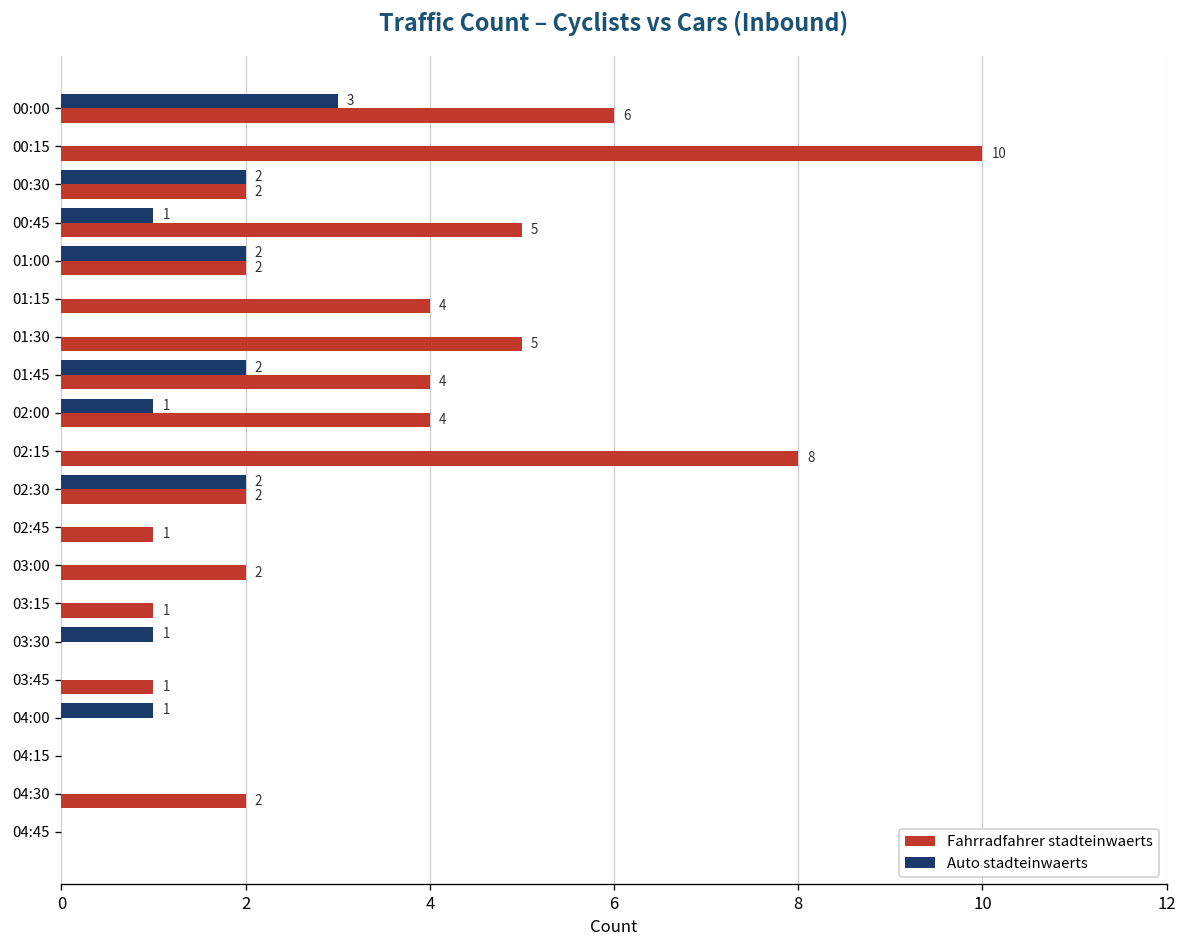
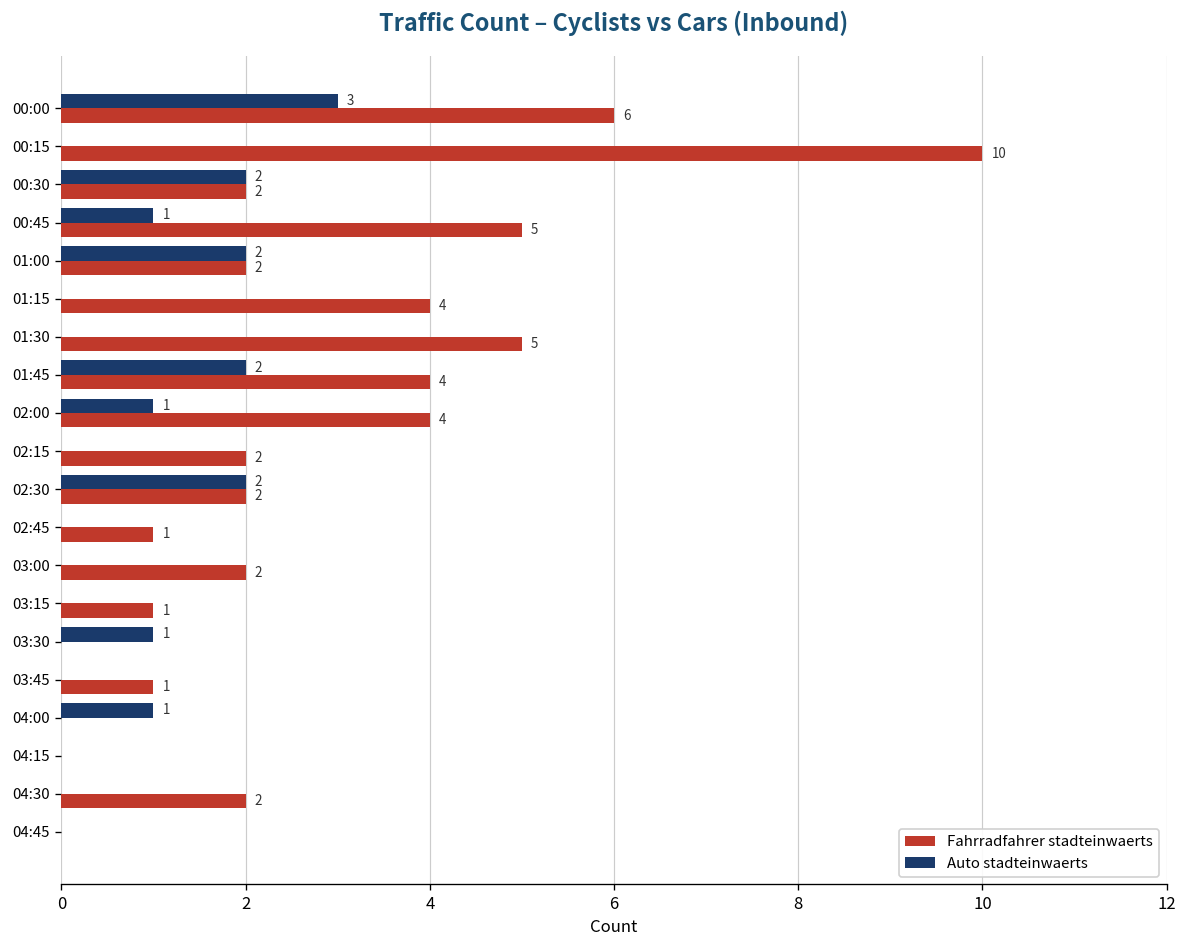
  {
    "Fahrradfahrer stadteinwaerts": {
      "00:00": 6,
      "00:15": 10,
      "00:30": 2,
      "00:45": 5,
      "01:00": 2,
      "01:15": 4,
      "01:30": 5,
      "01:45": 4,
      "02:00": 4,
-     "02:15": 8,
+     "02:15": 2,
      "02:30": 2,
      "02:45": 1,
      "03:00": 2,
      "03:15": 1,
      "03:45": 1,
      "04:30": 2
    },
    "Auto stadteinwaerts": {
      "00:00": 3,
      "00:30": 2,
      "00:45": 1,
      "01:00": 2,
      "01:45": 2,
      "02:00": 1,
      "02:30": 2,
      "03:30": 1,
      "04:00": 1
    }
  }
